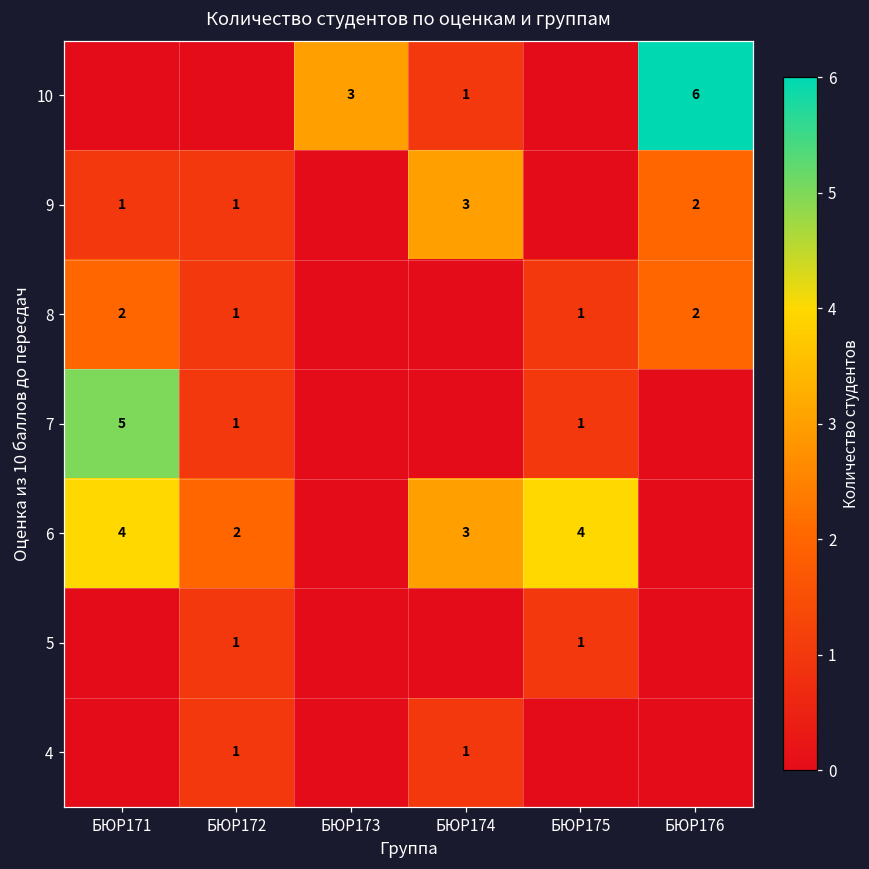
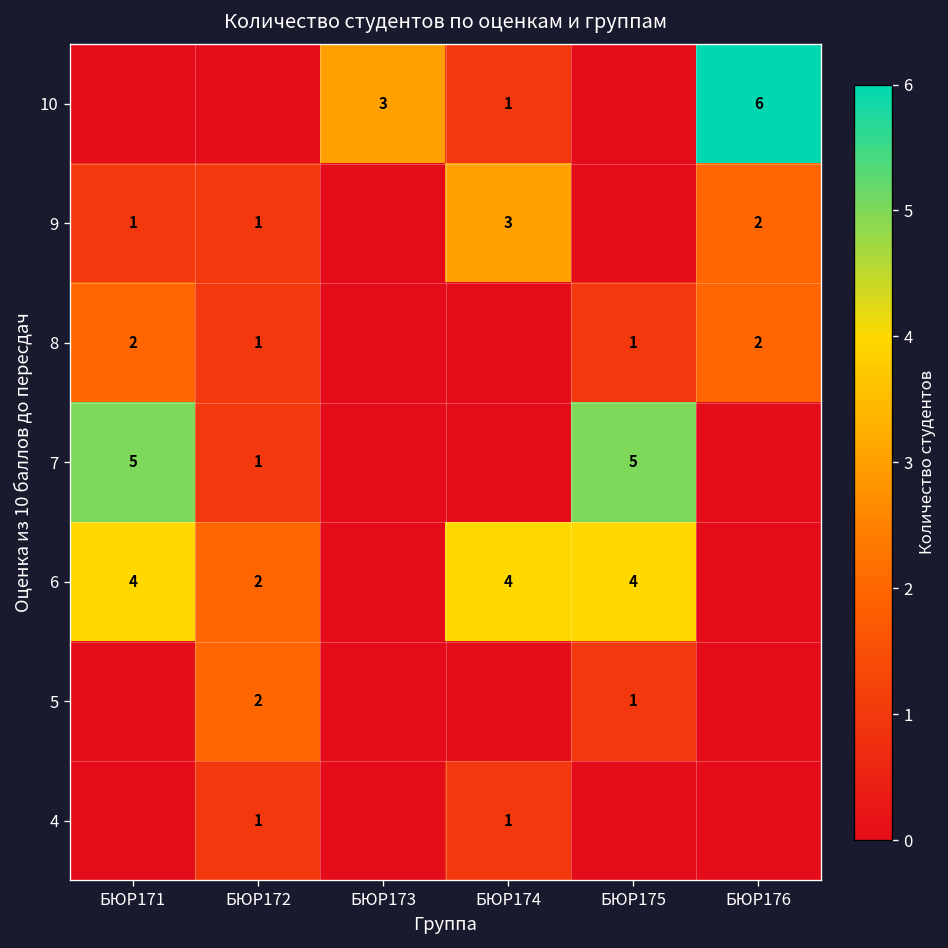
  {
    "10": {
      "БЮР173": 3,
      "БЮР174": 1,
      "БЮР176": 6
    },
    "9": {
      "БЮР171": 1,
      "БЮР172": 1,
      "БЮР174": 3,
      "БЮР176": 2
    },
    "8": {
      "БЮР171": 2,
      "БЮР172": 1,
      "БЮР175": 1,
      "БЮР176": 2
    },
    "7": {
      "БЮР171": 5,
      "БЮР172": 1,
-     "БЮР175": 1
+     "БЮР175": 5
    },
    "6": {
      "БЮР171": 4,
      "БЮР172": 2,
-     "БЮР174": 3,
+     "БЮР174": 4,
      "БЮР175": 4
    },
    "5": {
-     "БЮР172": 1,
+     "БЮР172": 2,
      "БЮР175": 1
    },
    "4": {
      "БЮР172": 1,
      "БЮР174": 1
    }
  }
